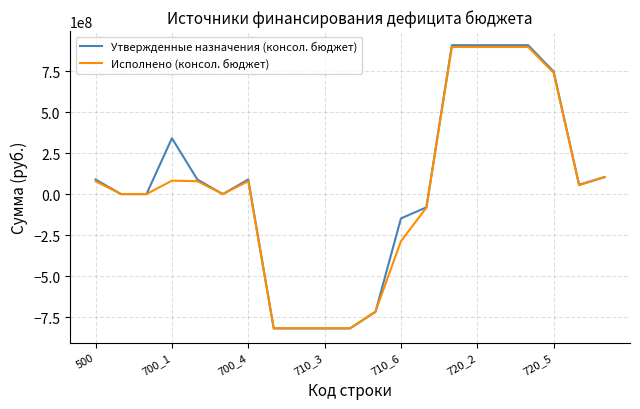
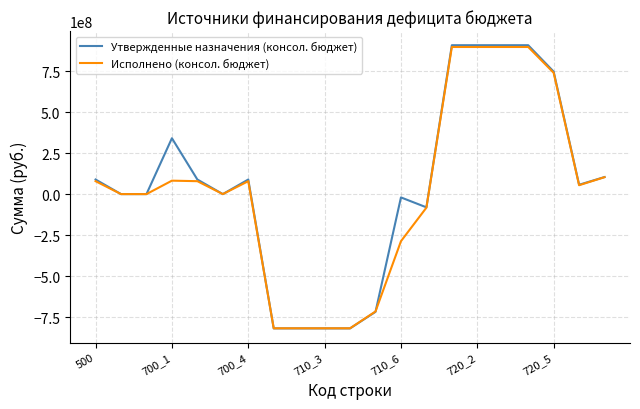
  {
    "Утвержденные назначения (консол. бюджет)": {
      "700_1": 340000000,
-     "710_6": -150000000
+     "710_6": -20000000
    },
    "Исполнено (консол. бюджет)": {
      "700_1": 80000000,
      "710_6": -290000000
    }
  }
